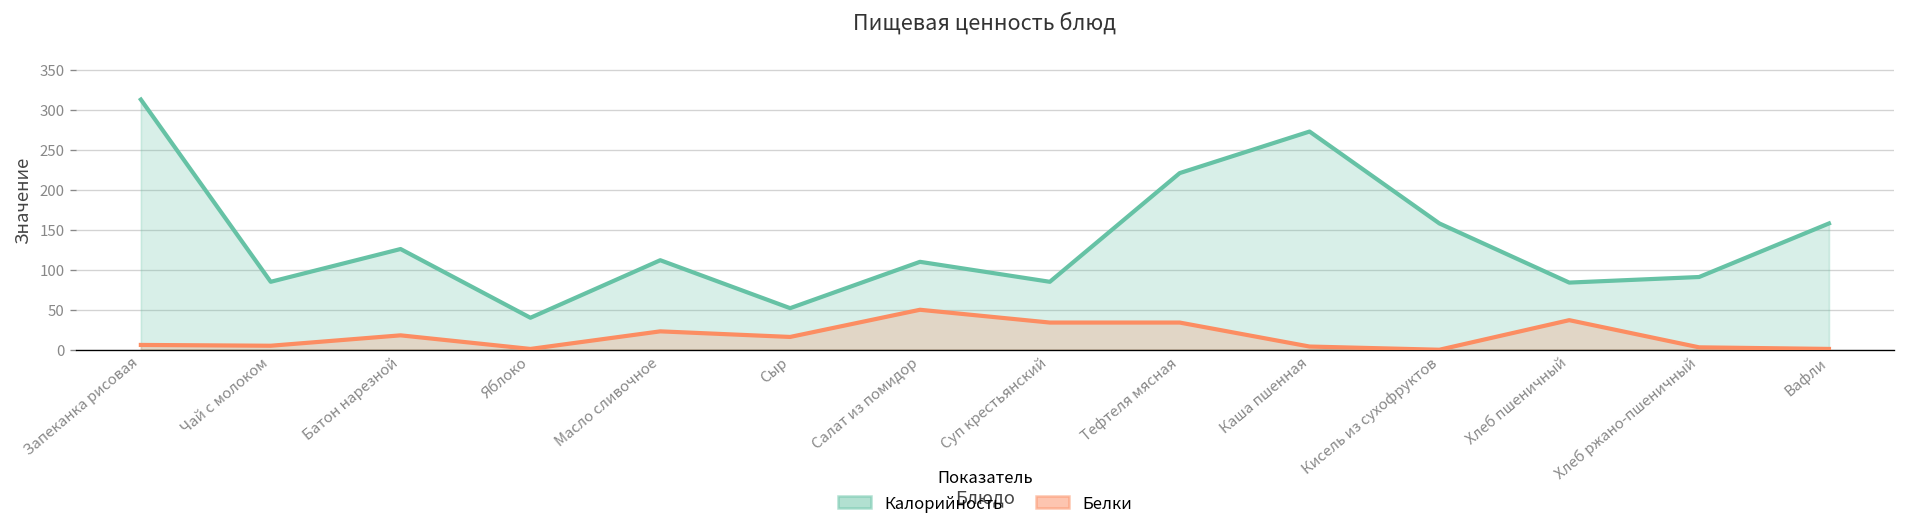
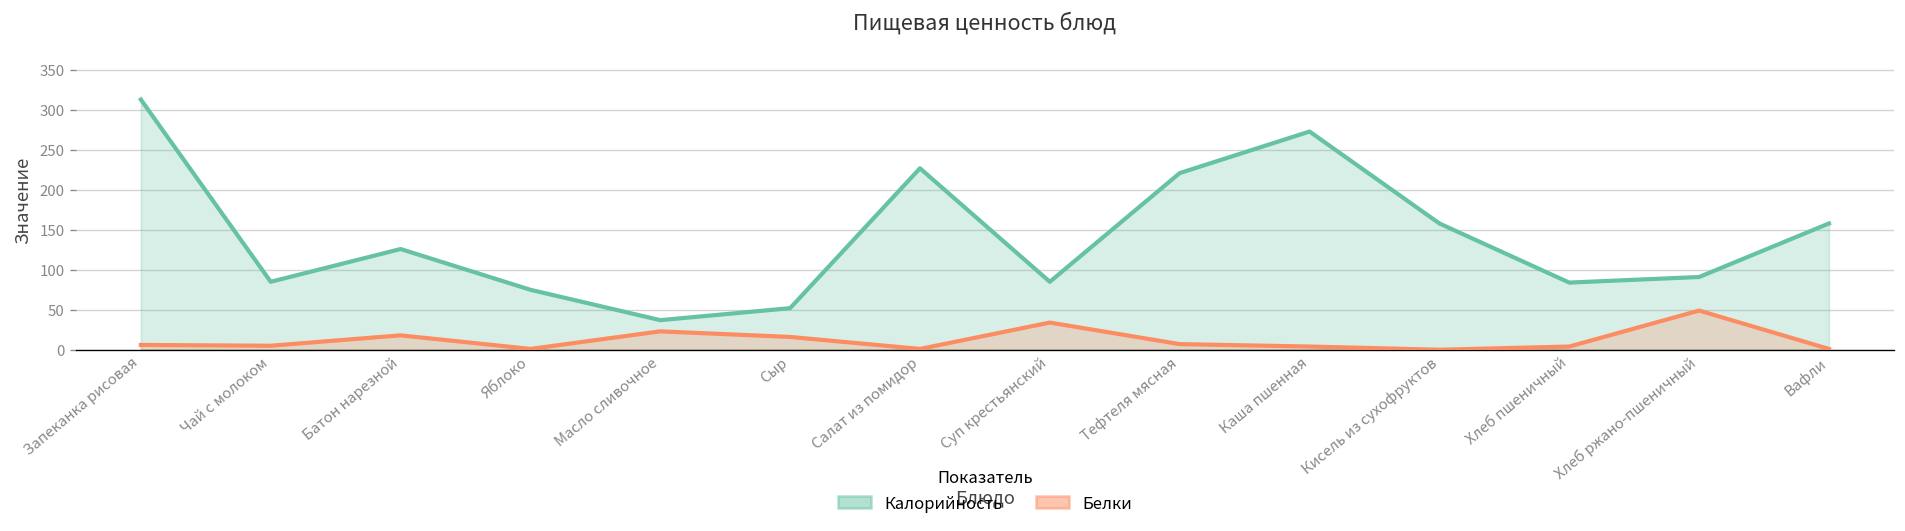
  {
    "Калорийность": {
      "Запеканка рисовая": 310,
      "Чай с молоком": 90,
      "Батон нарезной": 130,
-     "Яблоко": 40,
-     "Масло сливочное": 110,
+     "Яблоко": 80,
+     "Масло сливочное": 40,
      "Сыр": 50,
-     "Салат из помидор": 110,
+     "Салат из помидор": 230,
      "Суп крестьянский": 90,
      "Тефтеля мясная": 220,
      "Каша пшенная": 270,
      "Кисель из сухофруктов": 160,
      "Хлеб пшеничный": 80,
      "Хлеб ржано-пшеничный": 90,
      "Вафли": 160
    },
    "Белки": {
      "Запеканка рисовая": 10,
      "Чай с молоком": 10,
      "Батон нарезной": 20,
      "Яблоко": 0,
      "Масло сливочное": 20,
      "Сыр": 20,
-     "Салат из помидор": 50,
+     "Салат из помидор": 0,
      "Суп крестьянский": 30,
-     "Тефтеля мясная": 30,
+     "Тефтеля мясная": 10,
      "Каша пшенная": 0,
      "Кисель из сухофруктов": 0,
-     "Хлеб пшеничный": 40,
-     "Хлеб ржано-пшеничный": 0,
+     "Хлеб пшеничный": 0,
+     "Хлеб ржано-пшеничный": 50,
      "Вафли": 0
    }
  }
